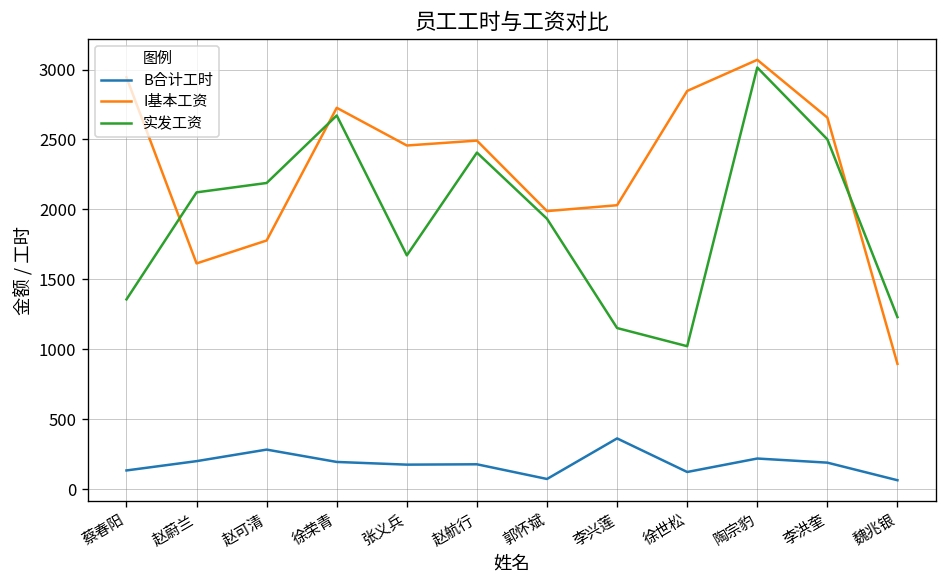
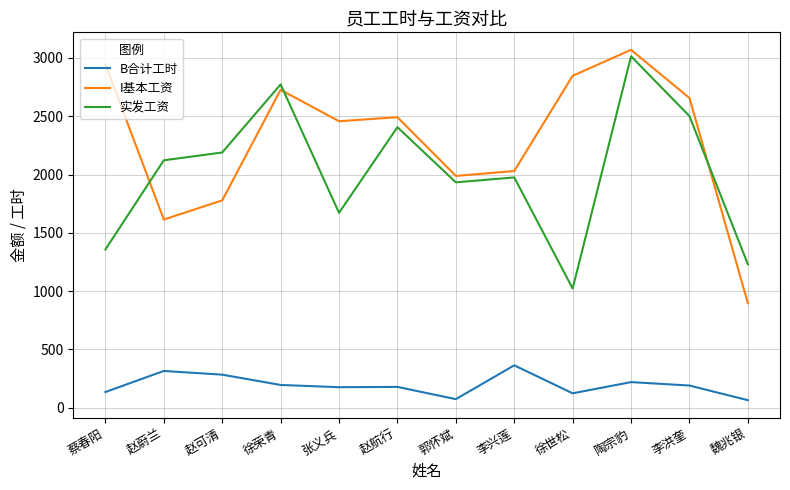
  {
    "B合计工时": {
      "蔡春阳": 130,
-     "赵蔚兰": 200,
+     "赵蔚兰": 310,
      "赵可清": 280,
      "徐荣青": 190,
      "张义兵": 180,
      "赵航行": 180,
      "郭怀斌": 70,
      "李兴莲": 360,
      "徐世松": 120,
      "陶宗豹": 220,
      "李洪奎": 190,
      "魏兆银": 60
    },
    "I基本工资": {
      "赵蔚兰": 1610,
      "赵可清": 1780,
      "徐荣青": 2730,
      "张义兵": 2460,
      "赵航行": 2490,
      "郭怀斌": 1990,
      "李兴莲": 2030,
      "徐世松": 2850,
      "陶宗豹": 3070,
      "李洪奎": 2660,
      "魏兆银": 900
    },
    "实发工资": {
      "蔡春阳": 1360,
      "赵蔚兰": 2120,
      "赵可清": 2190,
-     "徐荣青": 2670,
+     "徐荣青": 2770,
      "张义兵": 1670,
      "赵航行": 2410,
      "郭怀斌": 1930,
-     "李兴莲": 1150,
+     "李兴莲": 1980,
      "徐世松": 1020,
      "陶宗豹": 3010,
      "李洪奎": 2500,
      "魏兆银": 1230
    }
  }
